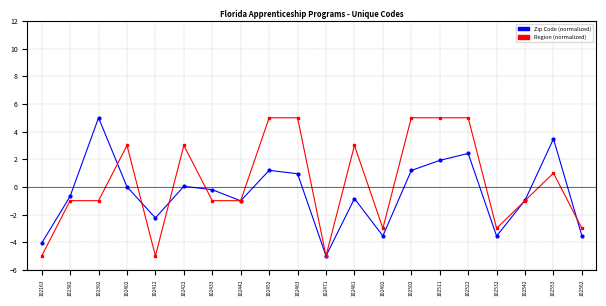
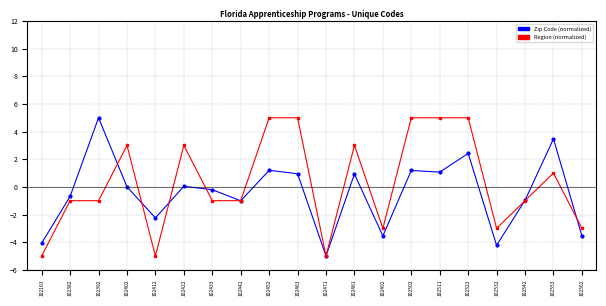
  {
    "Zip Code (normalized)": {
      "102163": -4.1,
      "102382": -0.7,
      "102392": 5.0,
      "102402": 0.0,
      "102412": -2.2,
      "102422": 0.0,
      "102433": -0.2,
      "102452": 1.2,
      "102463": 0.9,
-     "102481": -0.8,
+     "102481": 0.9,
      "102492": -3.6,
      "102502": 1.2,
-     "102511": 1.9,
+     "102511": 1.1,
      "102522": 2.4,
-     "102532": -3.6,
+     "102532": -4.2,
      "102553": 3.5,
      "102562": -3.5
    },
    "Region (normalized)": {
      "102163": -5.0,
      "102382": -1.0,
      "102392": -1.0,
      "102402": 3.0,
      "102412": -5.0,
      "102422": 3.0,
      "102433": -1.0,
      "102452": 5.0,
      "102463": 5.0,
      "102481": 3.0,
      "102492": -3.0,
      "102502": 5.0,
      "102511": 5.0,
      "102522": 5.0,
      "102532": -3.0,
      "102553": 1.0,
      "102562": -3.0
    }
  }
